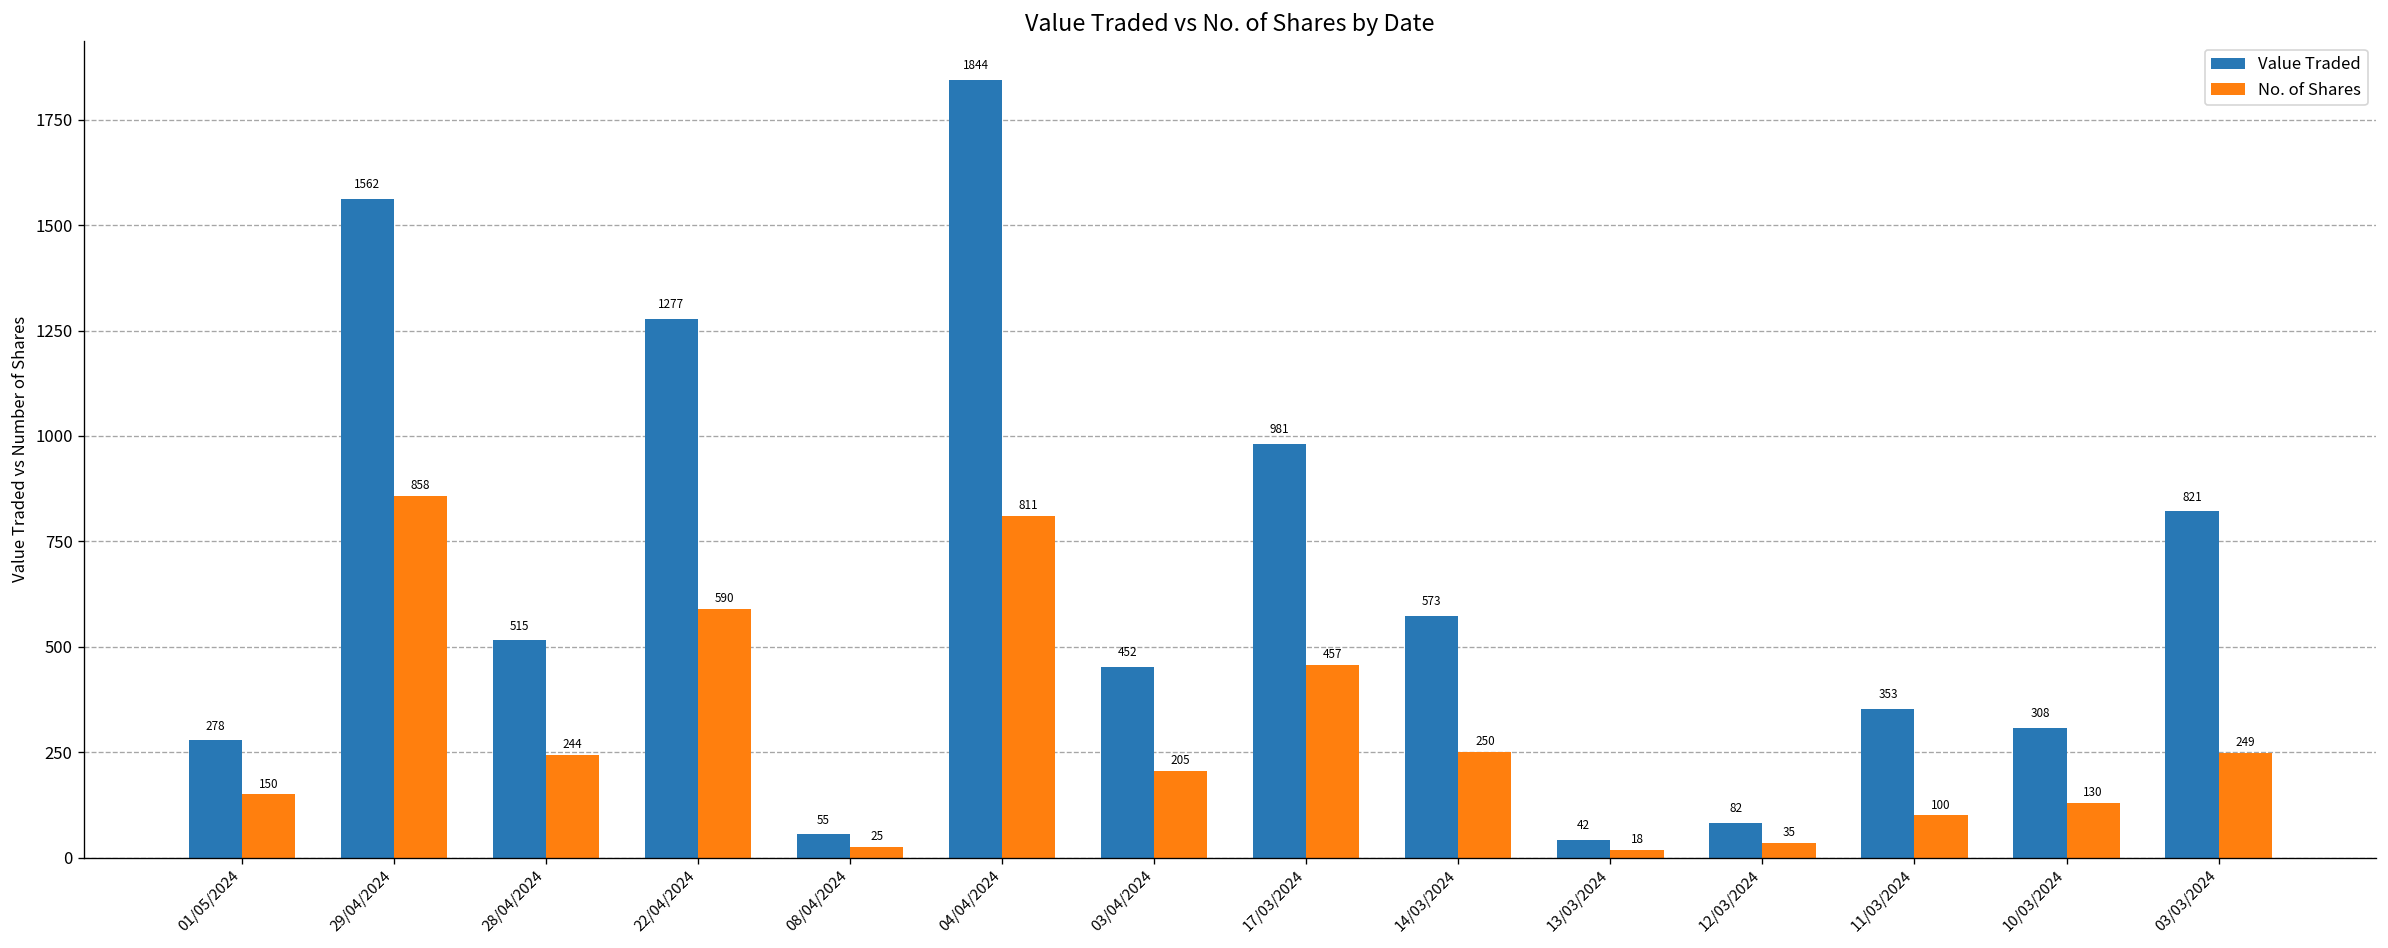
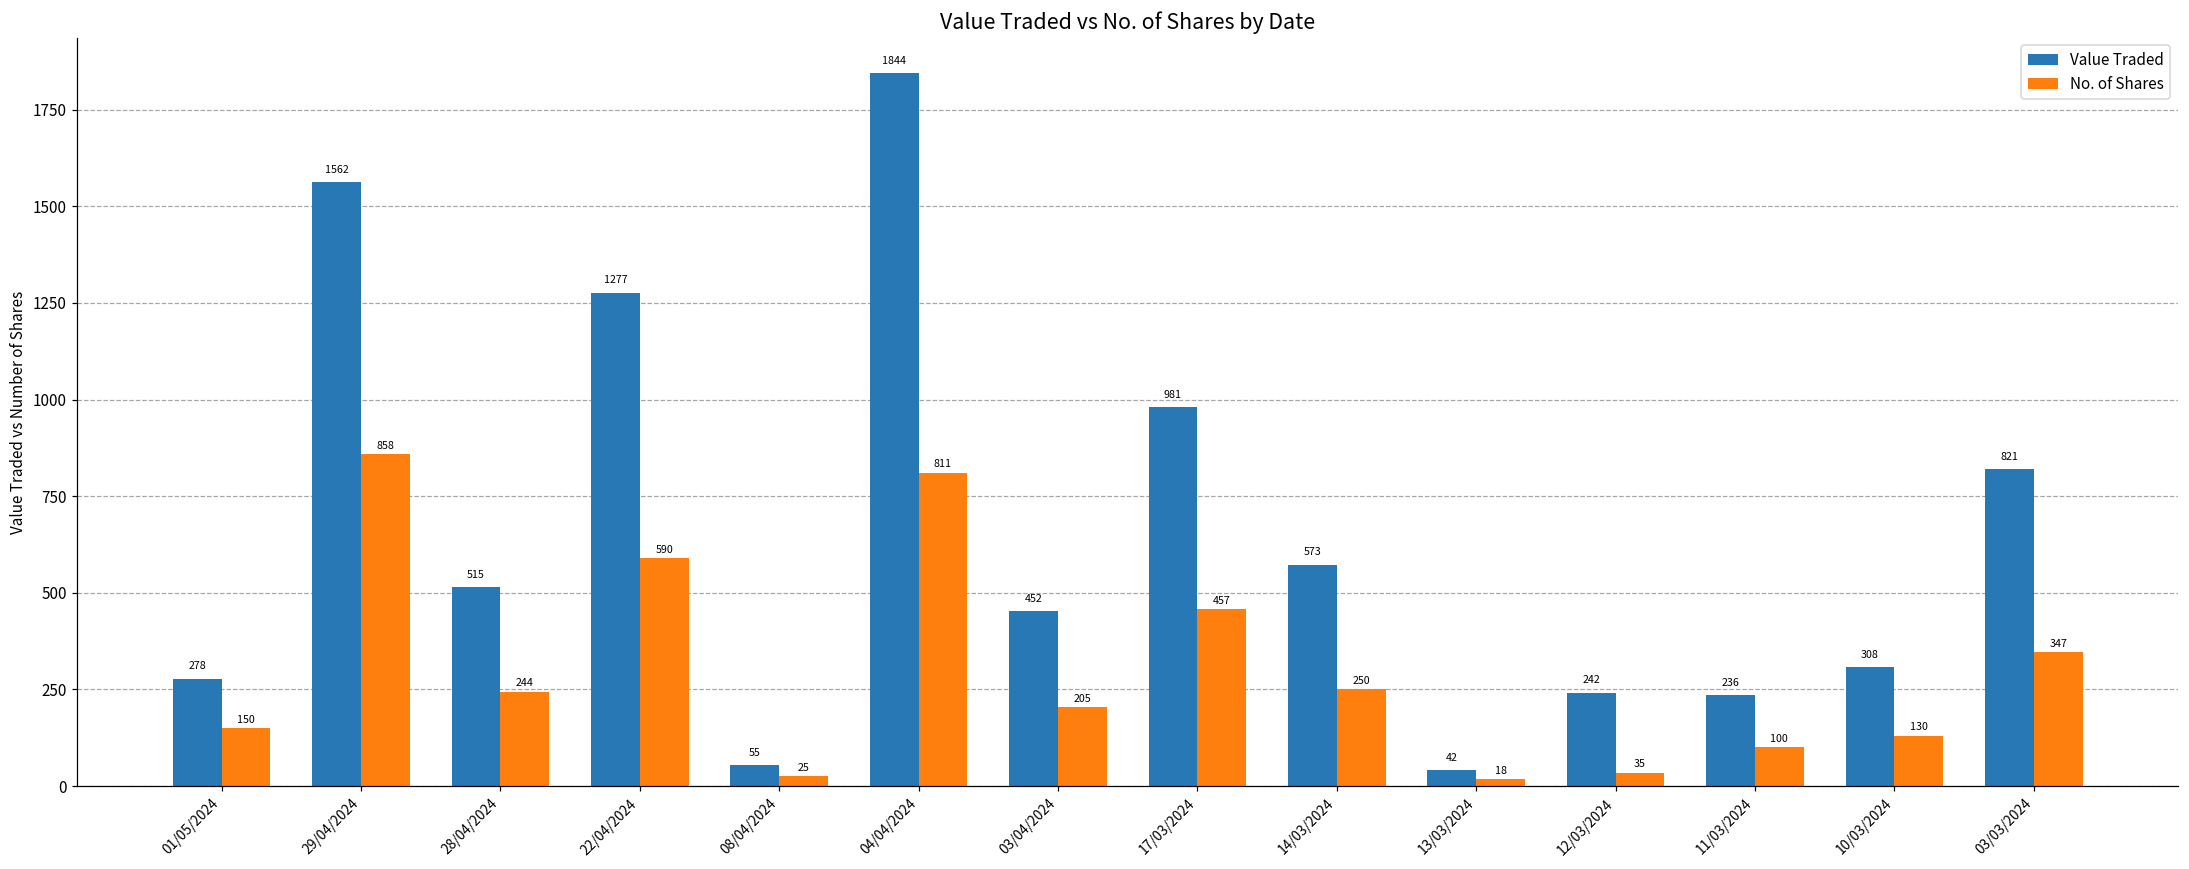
  {
    "Value Traded": {
      "01/05/2024": 278,
      "29/04/2024": 1562,
      "28/04/2024": 515,
      "22/04/2024": 1277,
      "08/04/2024": 55,
      "04/04/2024": 1844,
      "03/04/2024": 452,
      "17/03/2024": 981,
      "14/03/2024": 573,
      "13/03/2024": 42,
-     "12/03/2024": 82,
-     "11/03/2024": 353,
+     "12/03/2024": 242,
+     "11/03/2024": 236,
      "10/03/2024": 308,
      "03/03/2024": 821
    },
    "No. of Shares": {
      "01/05/2024": 150,
      "29/04/2024": 858,
      "28/04/2024": 244,
      "22/04/2024": 590,
      "08/04/2024": 25,
      "04/04/2024": 811,
      "03/04/2024": 205,
      "17/03/2024": 457,
      "14/03/2024": 250,
      "13/03/2024": 18,
      "12/03/2024": 35,
      "11/03/2024": 100,
      "10/03/2024": 130,
-     "03/03/2024": 249
+     "03/03/2024": 347
    }
  }
